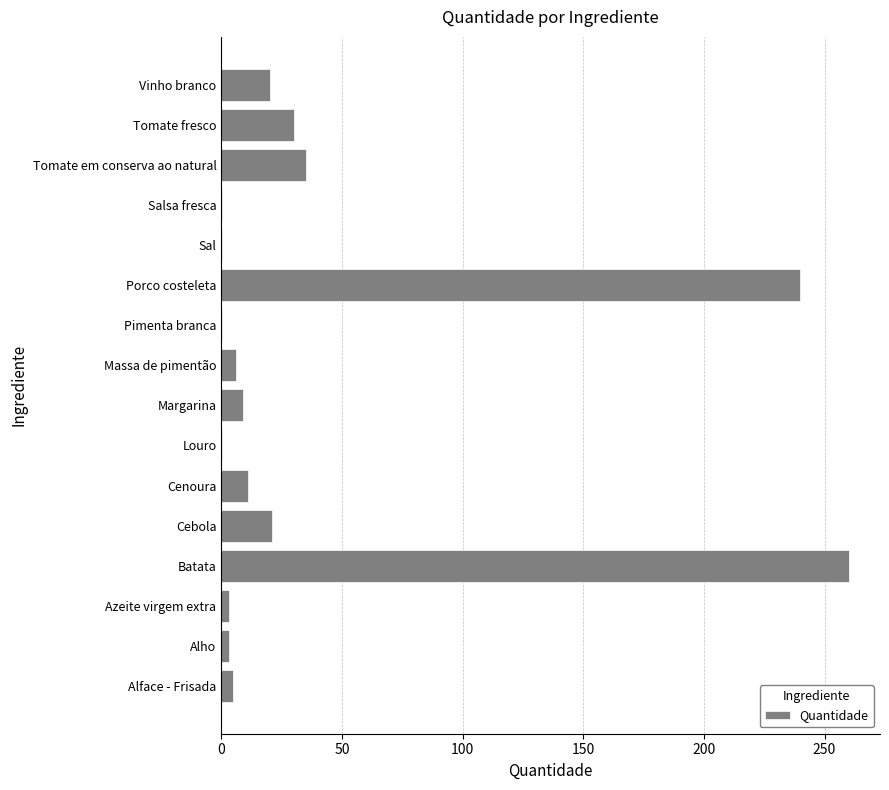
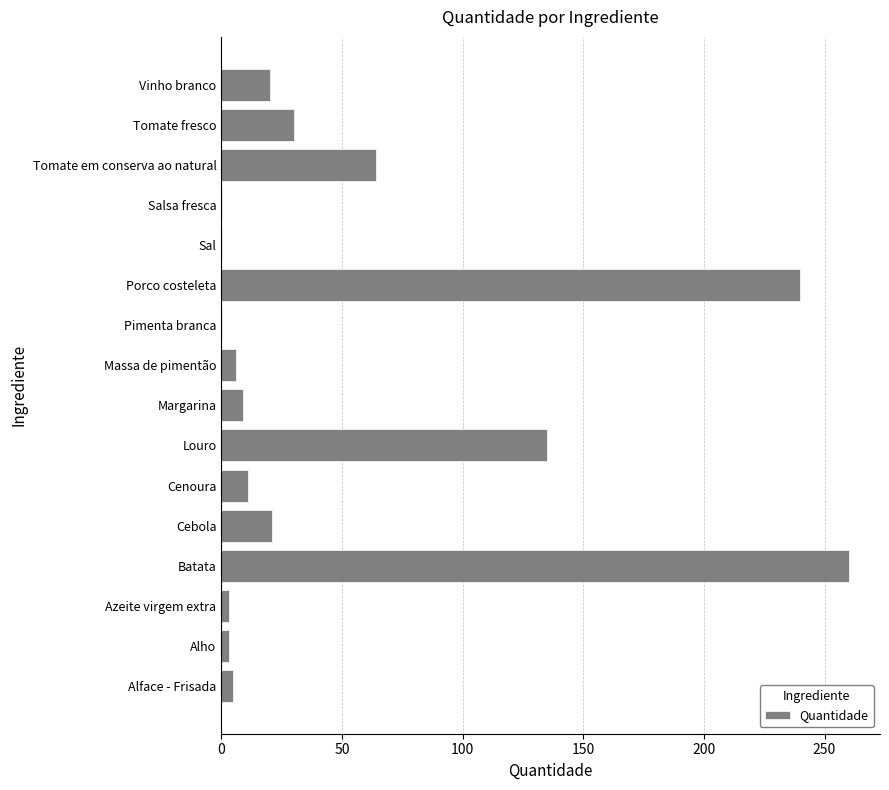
  {
    "Vinho branco": 20,
    "Tomate fresco": 30,
-   "Tomate em conserva ao natural": 35,
+   "Tomate em conserva ao natural": 64,
    "Porco costeleta": 240,
    "Massa de pimentão": 6,
    "Margarina": 9,
-   "Louro": 1,
+   "Louro": 135,
    "Cenoura": 11,
    "Cebola": 21,
    "Batata": 260,
    "Azeite virgem extra": 3,
    "Alho": 3,
    "Alface - Frisada": 5
  }
